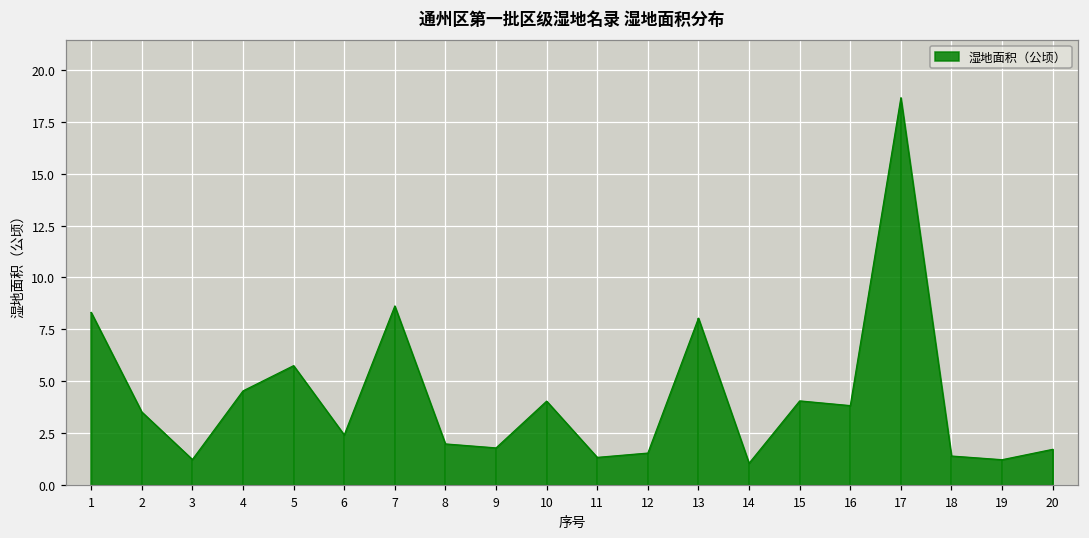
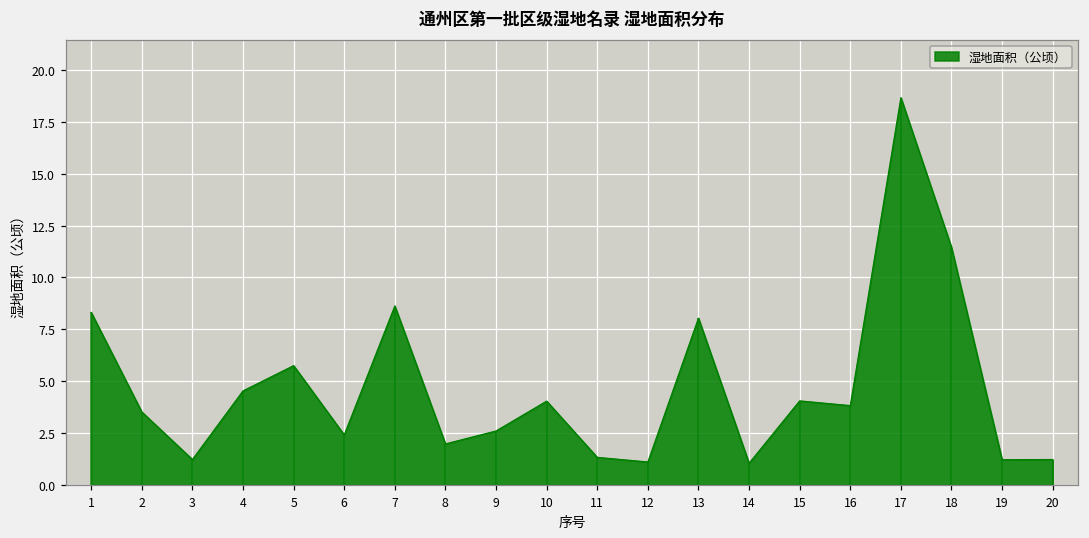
  {
    "1": 8.3,
    "2": 3.5,
    "3": 1.2,
    "4": 4.5,
    "5": 5.7,
    "6": 2.4,
    "7": 8.6,
    "8": 2.0,
-   "9": 1.8,
+   "9": 2.6,
    "10": 4.0,
    "11": 1.3,
-   "12": 1.5,
+   "12": 1.1,
    "13": 8.0,
    "14": 1.0,
    "15": 4.0,
    "16": 3.8,
    "17": 18.7,
-   "18": 1.4,
+   "18": 11.4,
    "19": 1.2,
-   "20": 1.7
+   "20": 1.2
  }
